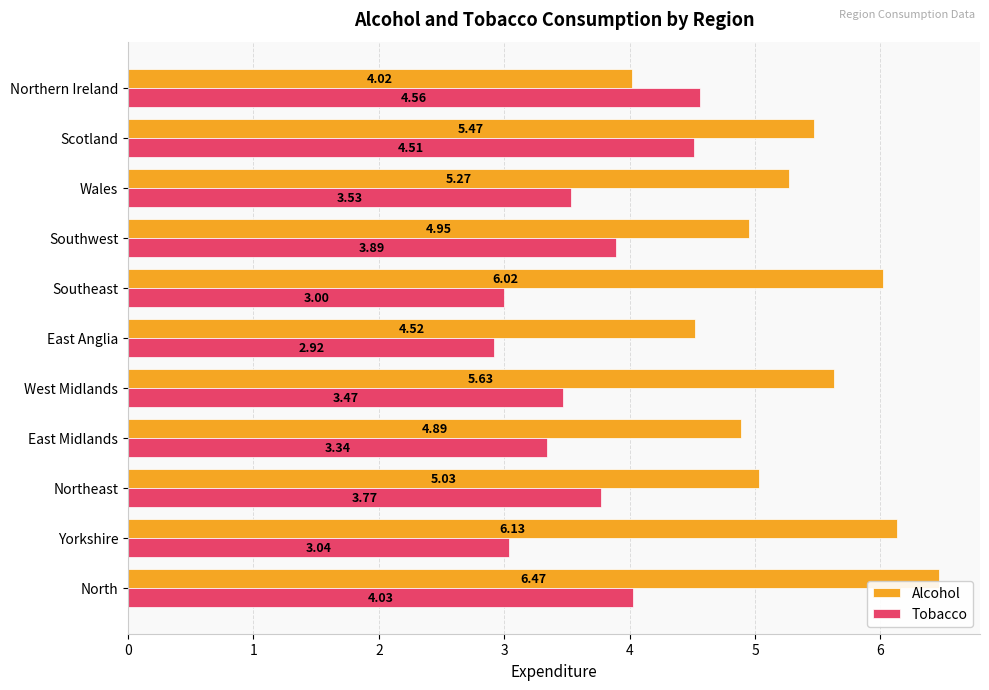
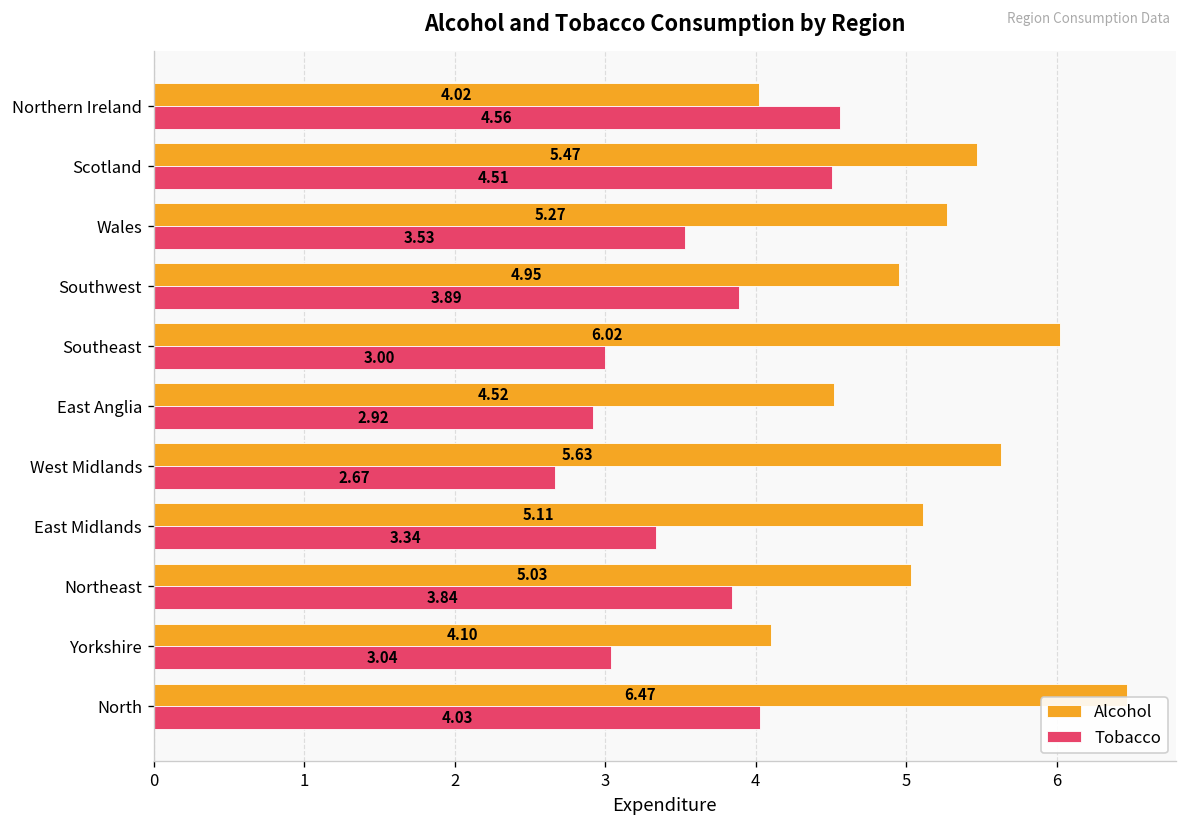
  {
    "Alcohol": {
      "Northern Ireland": 4.02,
      "Scotland": 5.47,
      "Wales": 5.27,
      "Southwest": 4.95,
      "Southeast": 6.02,
      "East Anglia": 4.52,
      "West Midlands": 5.63,
-     "East Midlands": 4.89,
+     "East Midlands": 5.11,
      "Northeast": 5.03,
-     "Yorkshire": 6.13,
+     "Yorkshire": 4.10,
      "North": 6.47
    },
    "Tobacco": {
      "Northern Ireland": 4.56,
      "Scotland": 4.51,
      "Wales": 3.53,
      "Southwest": 3.89,
      "Southeast": 3.00,
      "East Anglia": 2.92,
-     "West Midlands": 3.47,
+     "West Midlands": 2.67,
      "East Midlands": 3.34,
-     "Northeast": 3.77,
+     "Northeast": 3.84,
      "Yorkshire": 3.04,
      "North": 4.03
    }
  }
